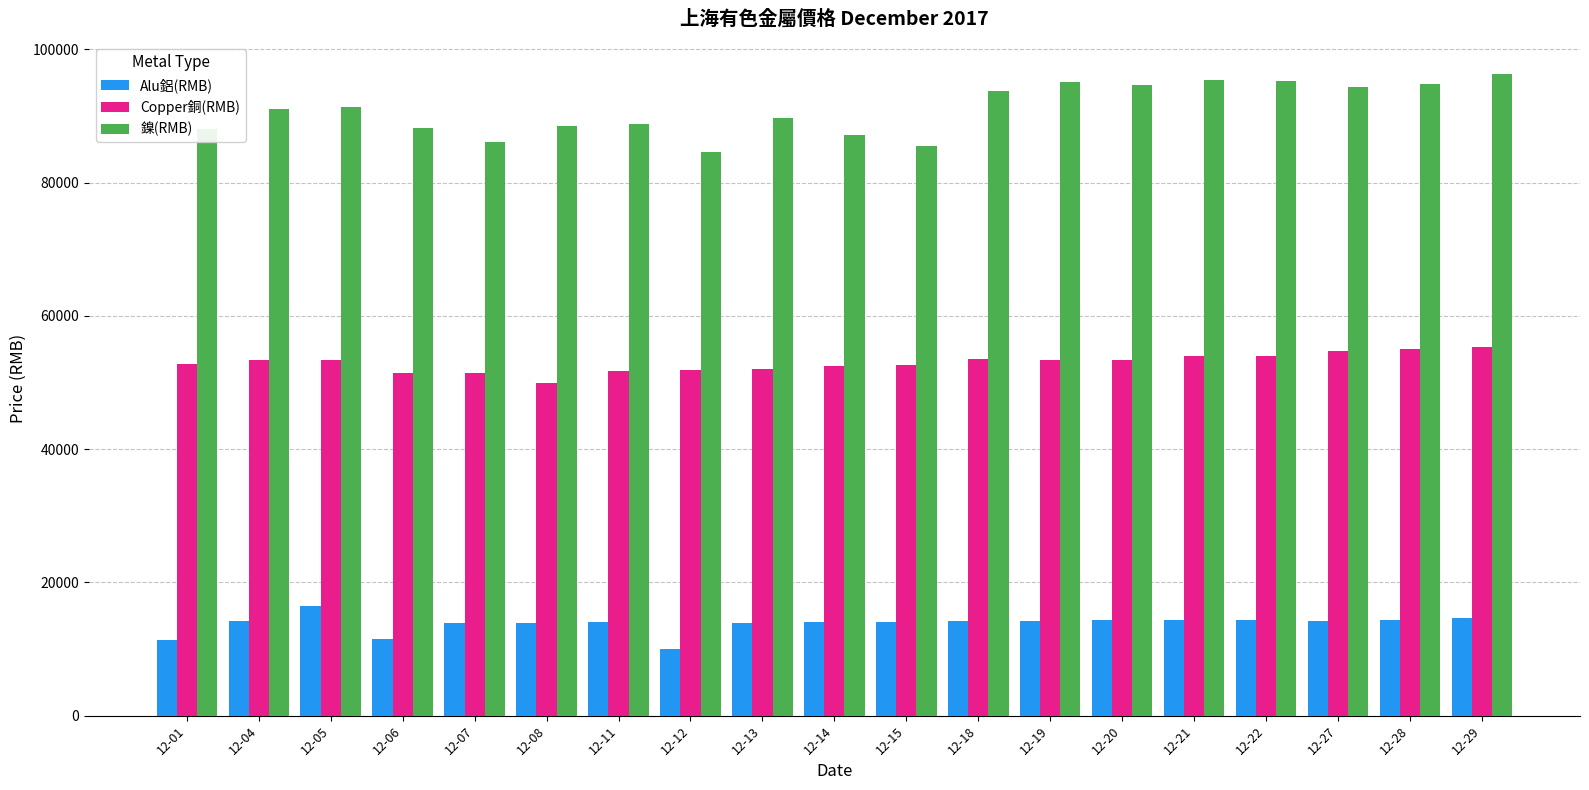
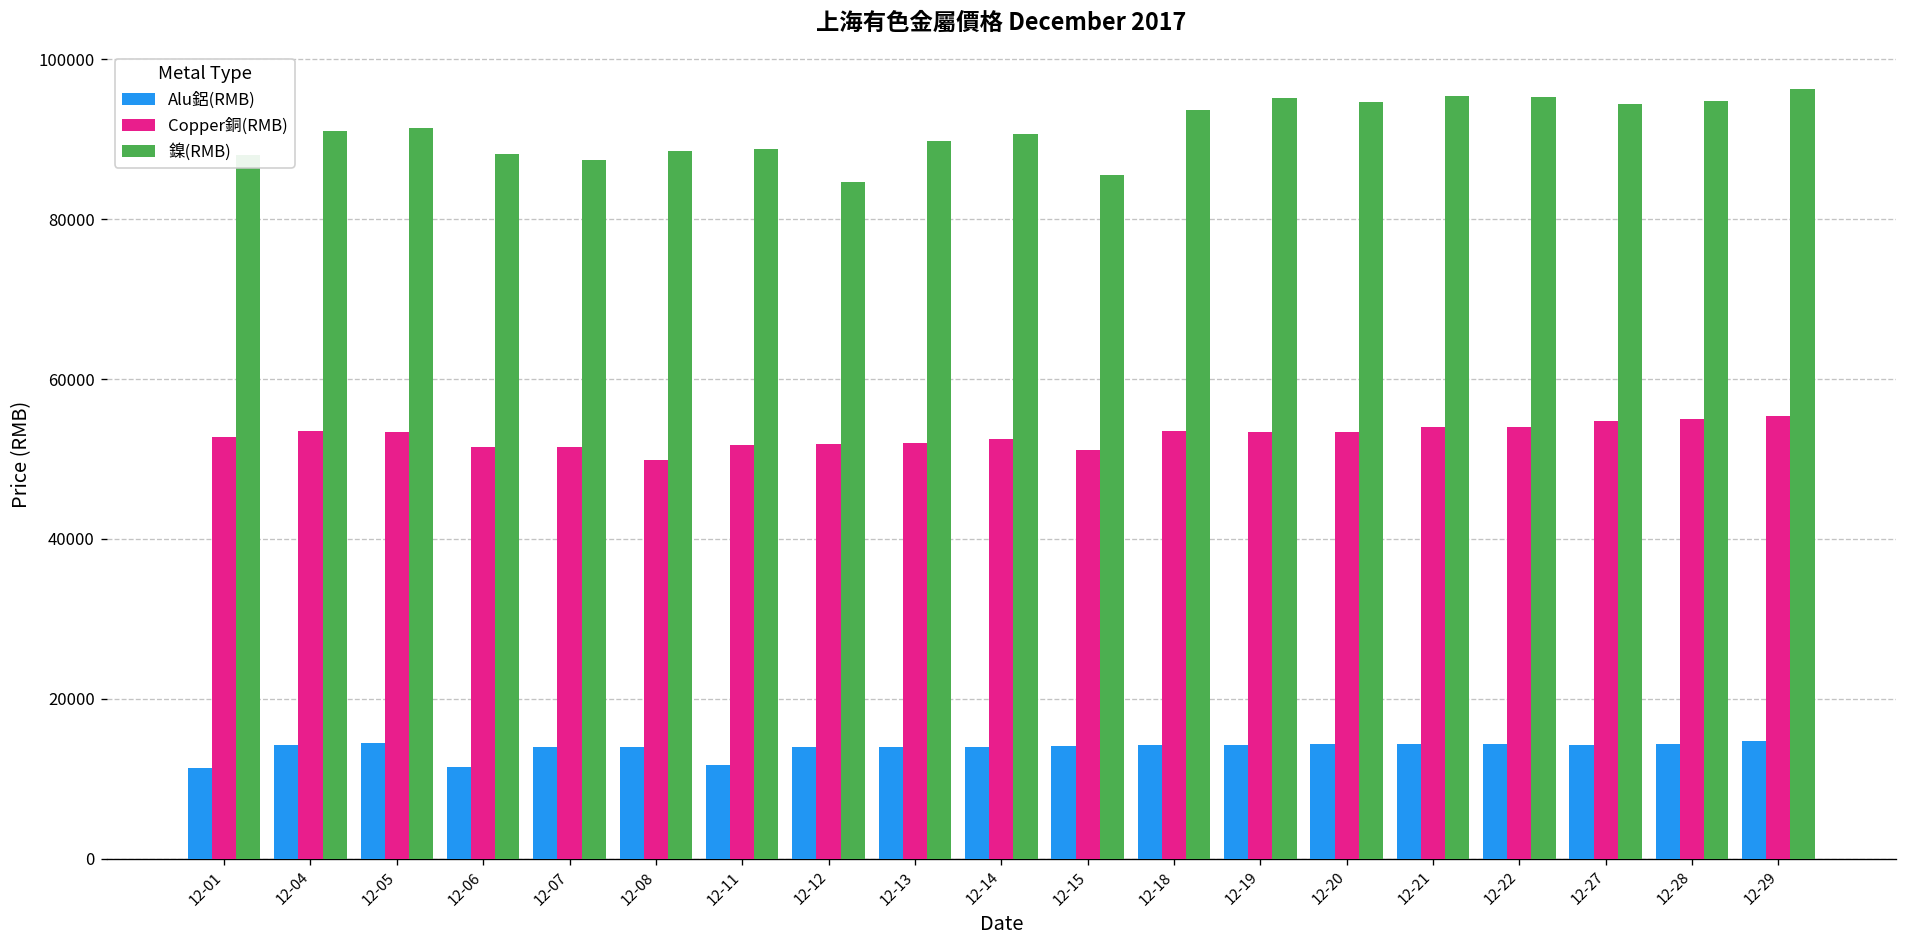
  {
    "Alu鋁(RMB)": {
      "12-01": 11000,
      "12-04": 14000,
-     "12-05": 16000,
+     "12-05": 14000,
      "12-06": 11000,
      "12-07": 14000,
      "12-08": 14000,
-     "12-11": 14000,
-     "12-12": 10000,
+     "12-11": 12000,
+     "12-12": 14000,
      "12-13": 14000,
      "12-14": 14000,
      "12-15": 14000,
      "12-18": 14000,
      "12-19": 14000,
      "12-20": 14000,
      "12-21": 14000,
      "12-22": 14000,
      "12-27": 14000,
      "12-28": 14000,
      "12-29": 15000
    },
    "Copper銅(RMB)": {
      "12-01": 53000,
      "12-04": 53000,
      "12-05": 53000,
      "12-06": 51000,
      "12-07": 51000,
      "12-08": 50000,
      "12-11": 52000,
      "12-12": 52000,
      "12-13": 52000,
      "12-14": 53000,
-     "12-15": 53000,
+     "12-15": 51000,
      "12-18": 54000,
      "12-19": 53000,
      "12-20": 53000,
      "12-21": 54000,
      "12-22": 54000,
      "12-27": 55000,
      "12-28": 55000,
      "12-29": 55000
    },
    "鎳(RMB)": {
      "12-04": 91000,
      "12-05": 91000,
      "12-06": 88000,
-     "12-07": 86000,
+     "12-07": 87000,
      "12-08": 89000,
      "12-11": 89000,
      "12-12": 85000,
      "12-13": 90000,
-     "12-14": 87000,
+     "12-14": 91000,
      "12-15": 86000,
      "12-18": 94000,
      "12-19": 95000,
      "12-20": 95000,
      "12-21": 95000,
      "12-22": 95000,
      "12-27": 94000,
      "12-28": 95000,
      "12-29": 96000
    }
  }
